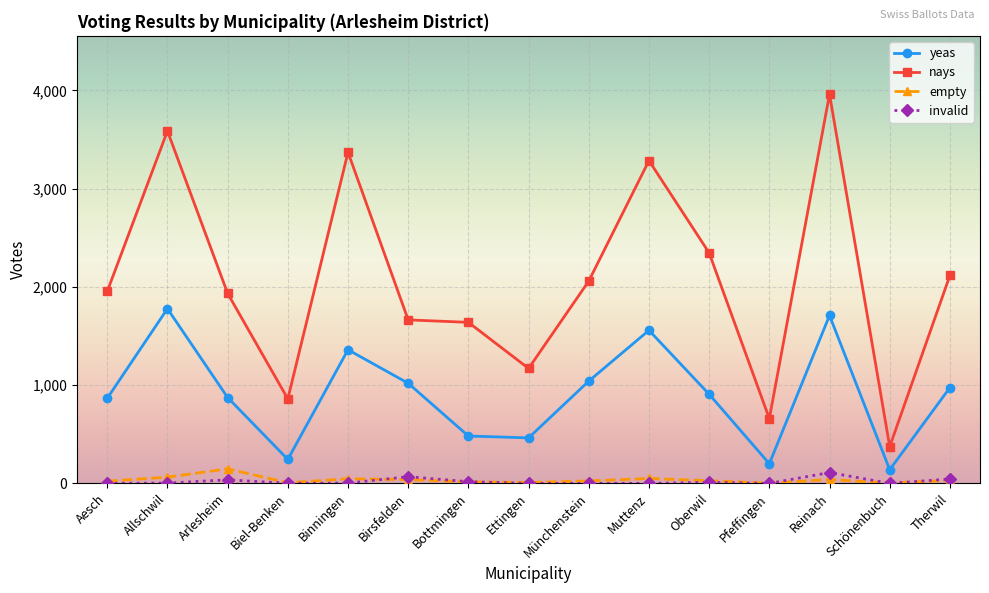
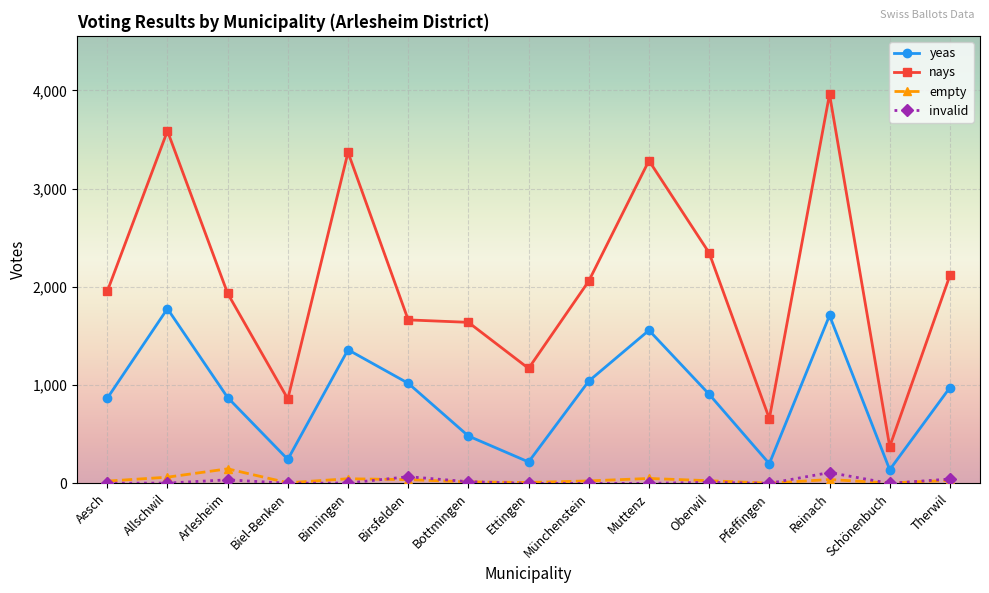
  {
    "yeas": {
      "Aesch": "900",
      "Allschwil": "1,800",
      "Arlesheim": "900",
      "Biel-Benken": "200",
      "Binningen": "1,400",
      "Birsfelden": "1,000",
      "Bottmingen": "500",
-     "Ettingen": "500",
+     "Ettingen": "200",
      "Münchenstein": "1,000",
      "Muttenz": "1,600",
      "Oberwil": "900",
      "Pfeffingen": "200",
      "Reinach": "1,700",
      "Schönenbuch": "100",
      "Therwil": "1,000"
    },
    "nays": {
      "Aesch": "2,000",
      "Allschwil": "3,600",
      "Arlesheim": "1,900",
      "Biel-Benken": "900",
      "Binningen": "3,400",
      "Birsfelden": "1,700",
      "Bottmingen": "1,600",
      "Ettingen": "1,200",
      "Münchenstein": "2,100",
      "Muttenz": "3,300",
      "Oberwil": "2,300",
      "Pfeffingen": "700",
      "Reinach": "4,000",
      "Schönenbuch": "400",
      "Therwil": "2,100"
    },
    "empty": {
      "Allschwil": "100",
      "Arlesheim": "100",
      "Binningen": "0",
      "Birsfelden": "0",
      "Muttenz": "100",
      "Reinach": "0"
    },
    "invalid": {
      "Allschwil": "0",
      "Arlesheim": "0",
      "Binningen": "0",
      "Birsfelden": "100",
      "Muttenz": "0",
      "Reinach": "100"
    }
  }
